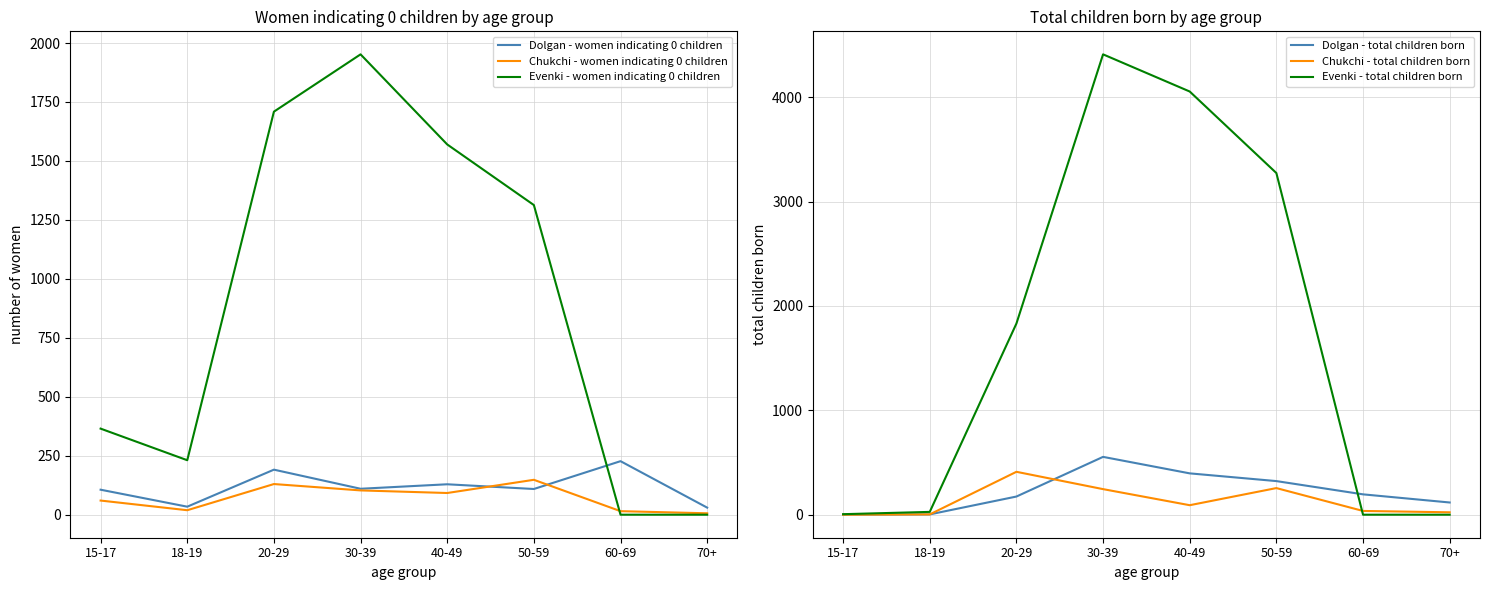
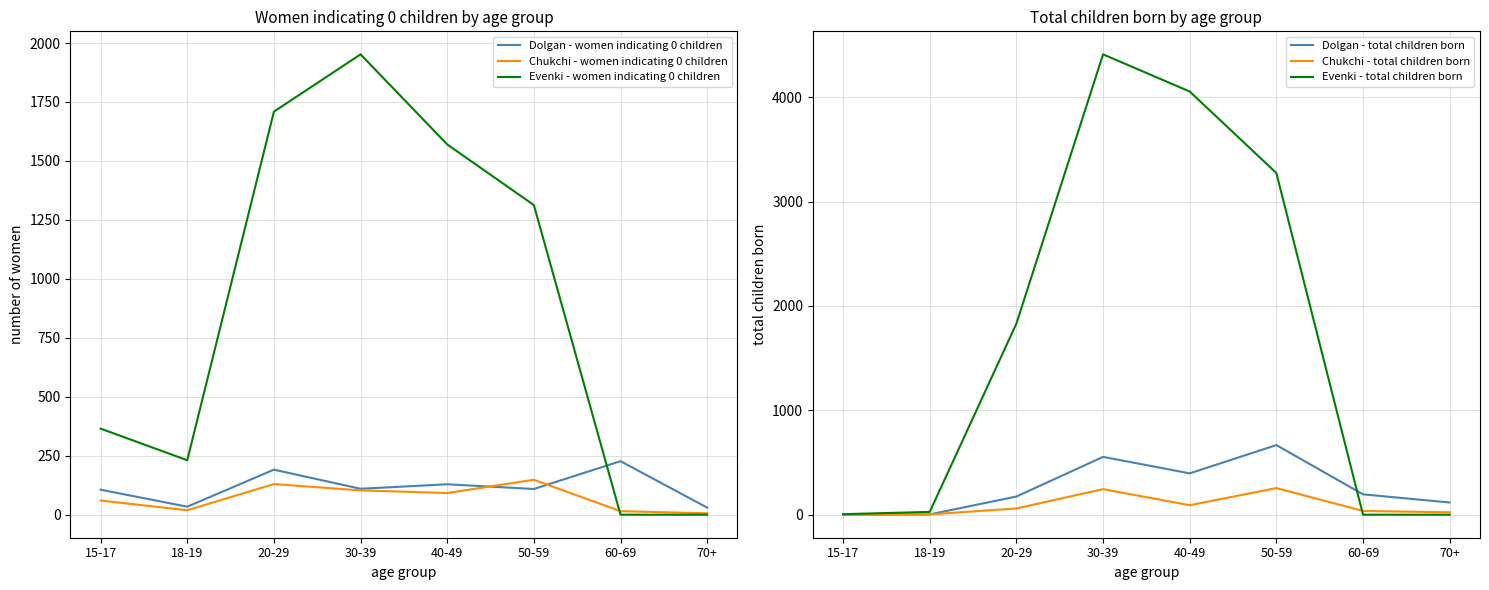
  {
    "Women indicating 0 children by age group": {
      "Dolgan - women indicating 0 children": {
        "15-17": 110,
        "18-19": 30,
        "20-29": 190,
        "40-49": 130,
        "50-59": 110,
        "60-69": 230,
        "70+": 30
      },
      "Chukchi - women indicating 0 children": {
        "15-17": 60,
        "18-19": 20,
        "20-29": 130,
        "40-49": 90,
        "50-59": 150,
        "60-69": 20
      },
      "Evenki - women indicating 0 children": {
        "15-17": 370,
        "18-19": 230,
        "20-29": 1710,
        "30-39": 1950,
        "40-49": 1570,
        "50-59": 1310,
        "60-69": 0
      }
    },
    "Total children born by age group": {
      "Dolgan - total children born": {
        "20-29": 170,
        "30-39": 550,
        "40-49": 400,
-       "50-59": 320,
+       "50-59": 670,
        "60-69": 200,
        "70+": 120
      },
      "Chukchi - total children born": {
-       "20-29": 410,
+       "20-29": 60,
        "30-39": 250,
        "40-49": 90,
        "50-59": 260,
        "60-69": 40
      },
      "Evenki - total children born": {
        "20-29": 1830,
        "30-39": 4410,
        "40-49": 4050,
        "50-59": 3270,
        "60-69": 0
      }
    }
  }
